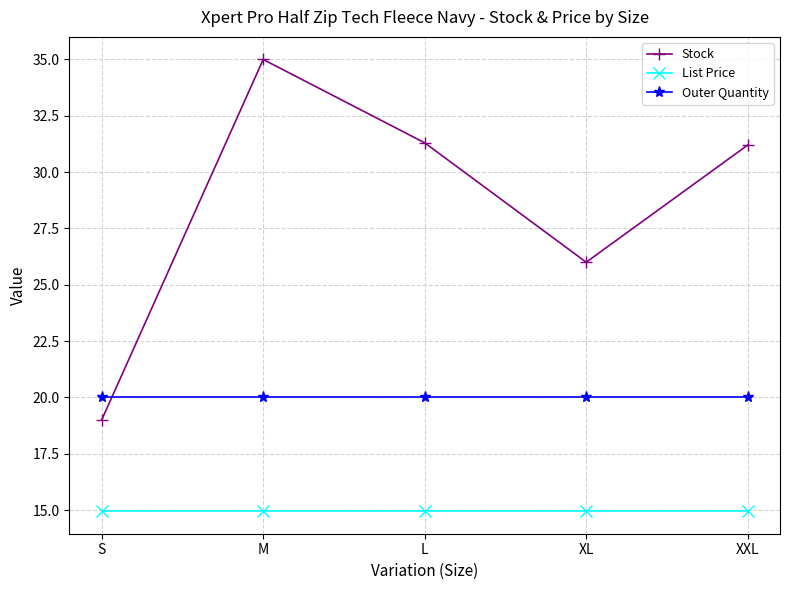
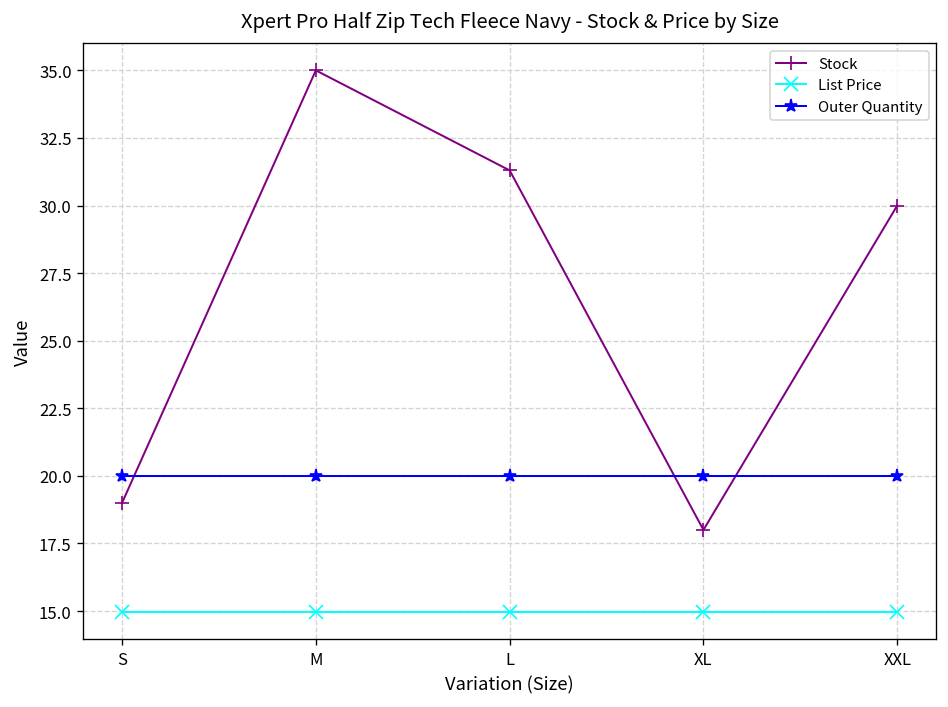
  {
    "Stock": {
      "S": 19.0,
      "M": 35.0,
      "L": 31.3,
-     "XL": 26,
-     "XXL": 31.2
+     "XL": 18,
+     "XXL": 30.0
    },
    "List Price": {
      "S": 15.0,
      "M": 15.0,
      "L": 15.0,
      "XL": 15.0,
      "XXL": 15.0
    },
    "Outer Quantity": {
      "S": 20.0,
      "M": 20.0,
      "L": 20.0,
      "XL": 20.0,
      "XXL": 20.0
    }
  }
